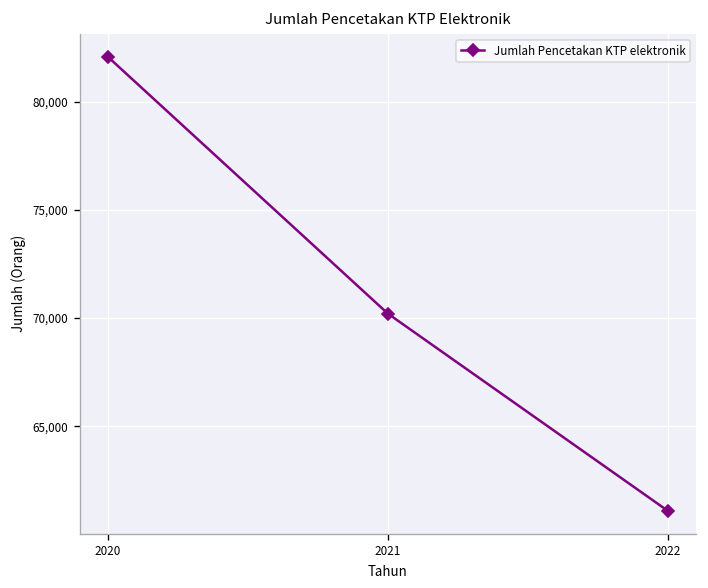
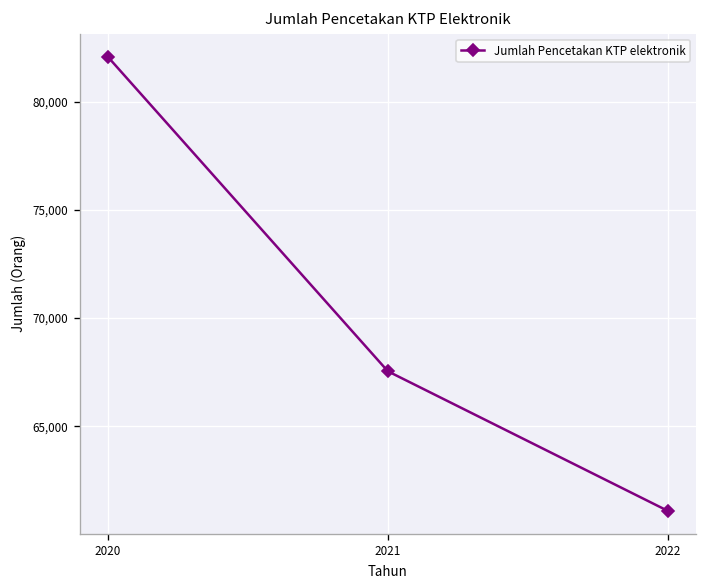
  {
    "2020": "82,100",
-   "2021": "70,200",
+   "2021": "67,500",
    "2022": "61,100"
  }
